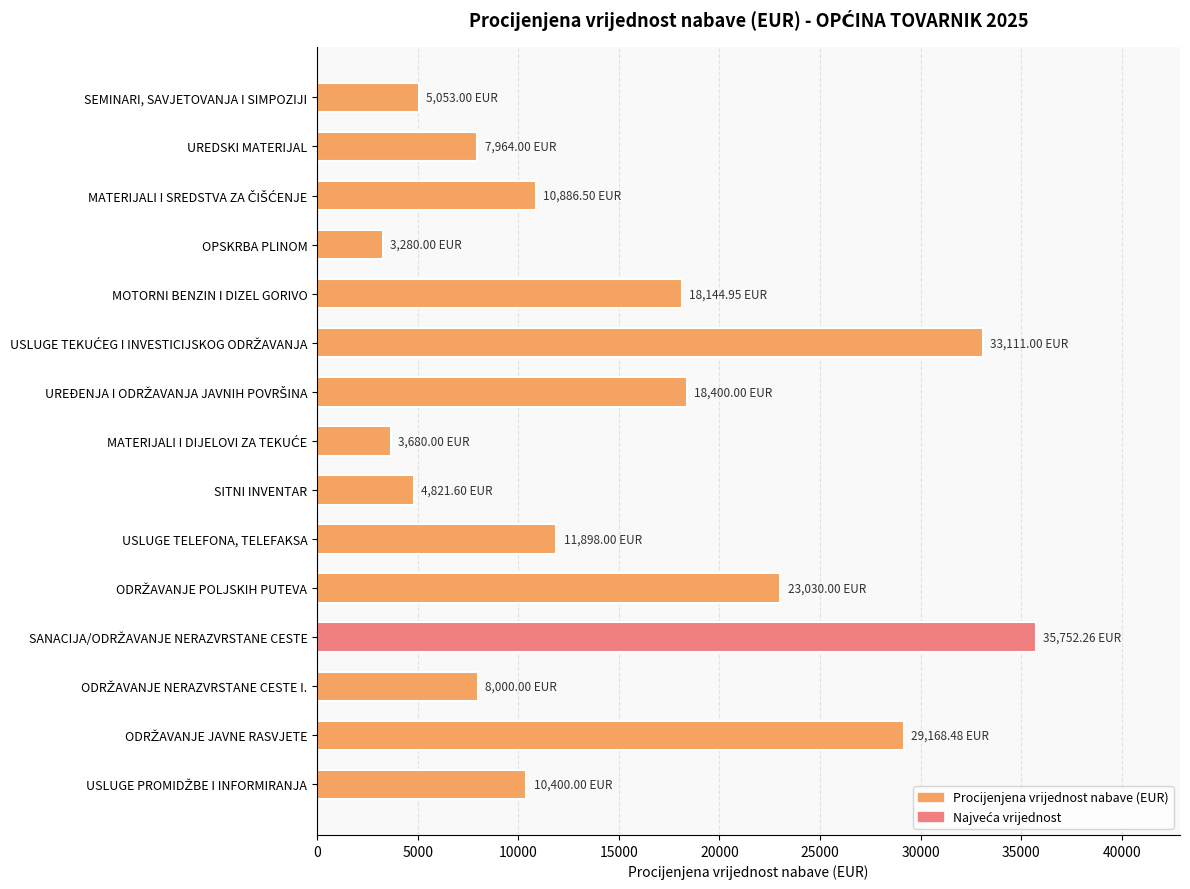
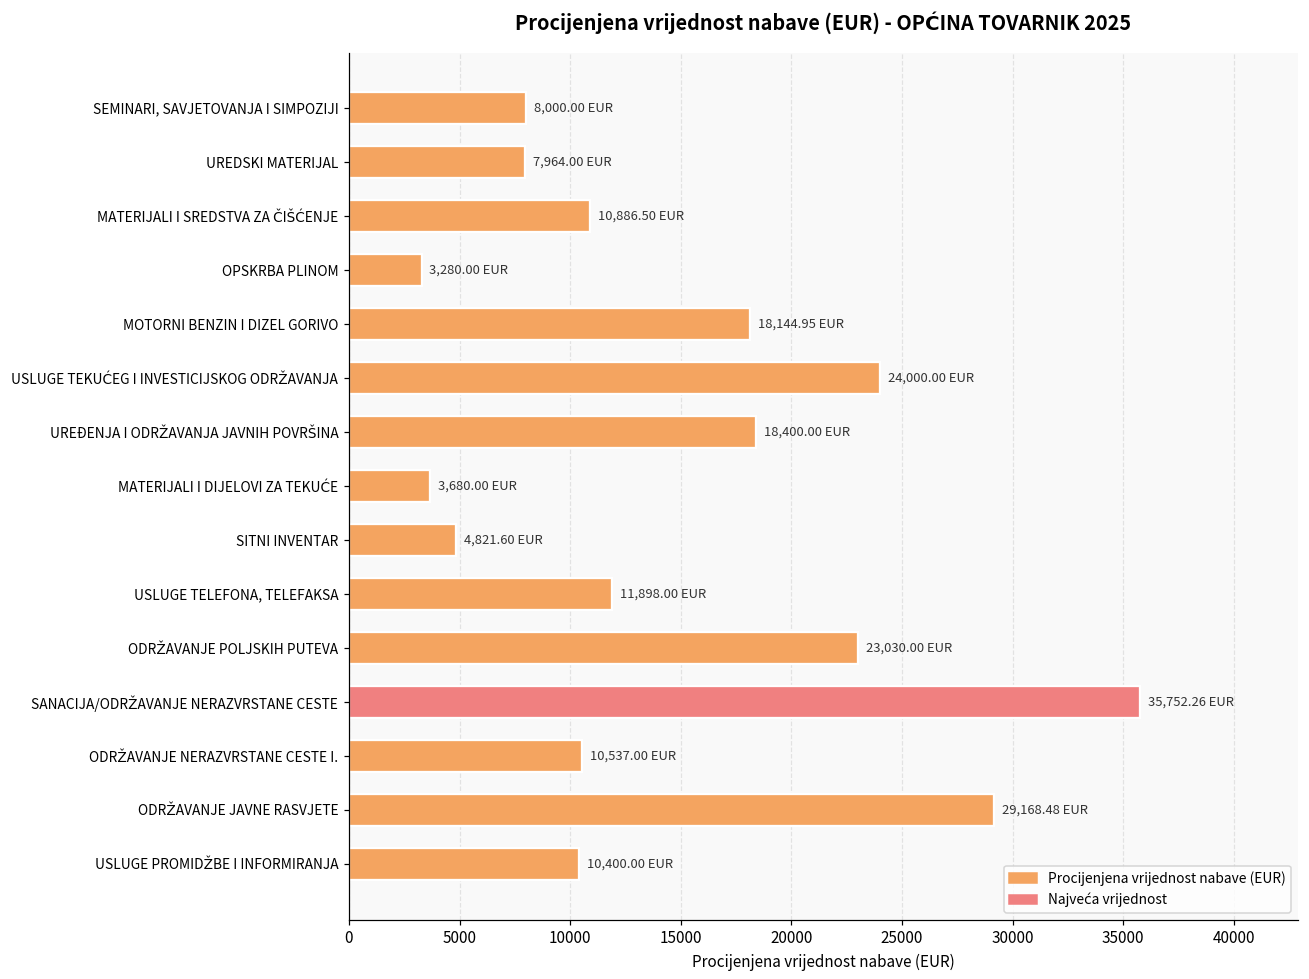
  {
-   "SEMINARI, SAVJETOVANJA I SIMPOZIJI": "5,053.00",
+   "SEMINARI, SAVJETOVANJA I SIMPOZIJI": "8,000.00",
    "UREDSKI MATERIJAL": "7,964.00",
    "MATERIJALI I SREDSTVA ZA ČIŠĆENJE": "10,886.50",
    "OPSKRBA PLINOM": "3,280.00",
    "MOTORNI BENZIN I DIZEL GORIVO": "18,144.95",
-   "USLUGE TEKUĆEG I INVESTICIJSKOG ODRŽAVANJA": "33,111.00",
+   "USLUGE TEKUĆEG I INVESTICIJSKOG ODRŽAVANJA": "24,000.00",
    "UREĐENJA I ODRŽAVANJA JAVNIH POVRŠINA": "18,400.00",
    "MATERIJALI I DIJELOVI ZA TEKUĆE": "3,680.00",
    "SITNI INVENTAR": "4,821.60",
    "USLUGE TELEFONA, TELEFAKSA": "11,898.00",
    "ODRŽAVANJE POLJSKIH PUTEVA": "23,030.00",
    "SANACIJA/ODRŽAVANJE NERAZVRSTANE CESTE": "35,752.26",
-   "ODRŽAVANJE NERAZVRSTANE CESTE I.": "8,000.00",
+   "ODRŽAVANJE NERAZVRSTANE CESTE I.": "10,537.00",
    "ODRŽAVANJE JAVNE RASVJETE": "29,168.48",
    "USLUGE PROMIDŽBE I INFORMIRANJA": "10,400.00"
  }
